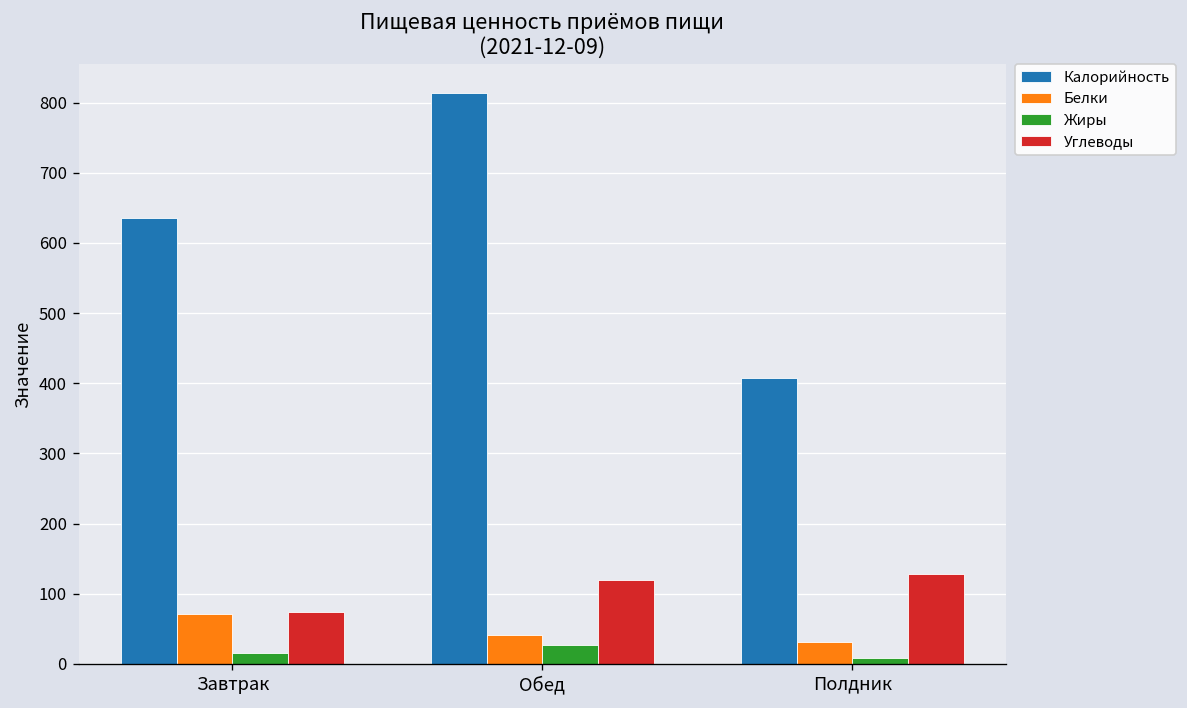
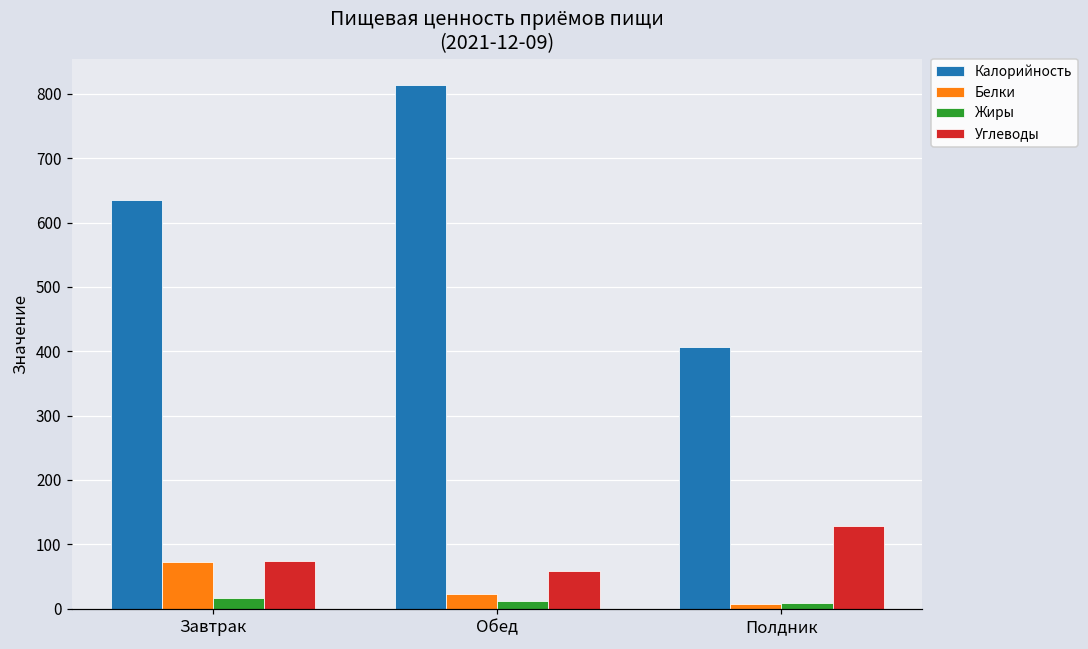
  {
    "Калорийность": {
      "Завтрак": 640,
      "Обед": 810,
      "Полдник": 410
    },
    "Белки": {
      "Завтрак": 70,
-     "Обед": 40,
-     "Полдник": 30
+     "Обед": 20,
+     "Полдник": 10
    },
    "Жиры": {
      "Завтрак": 20,
-     "Обед": 30,
+     "Обед": 10,
      "Полдник": 10
    },
    "Углеводы": {
      "Завтрак": 70,
-     "Обед": 120,
+     "Обед": 60,
      "Полдник": 130
    }
  }
